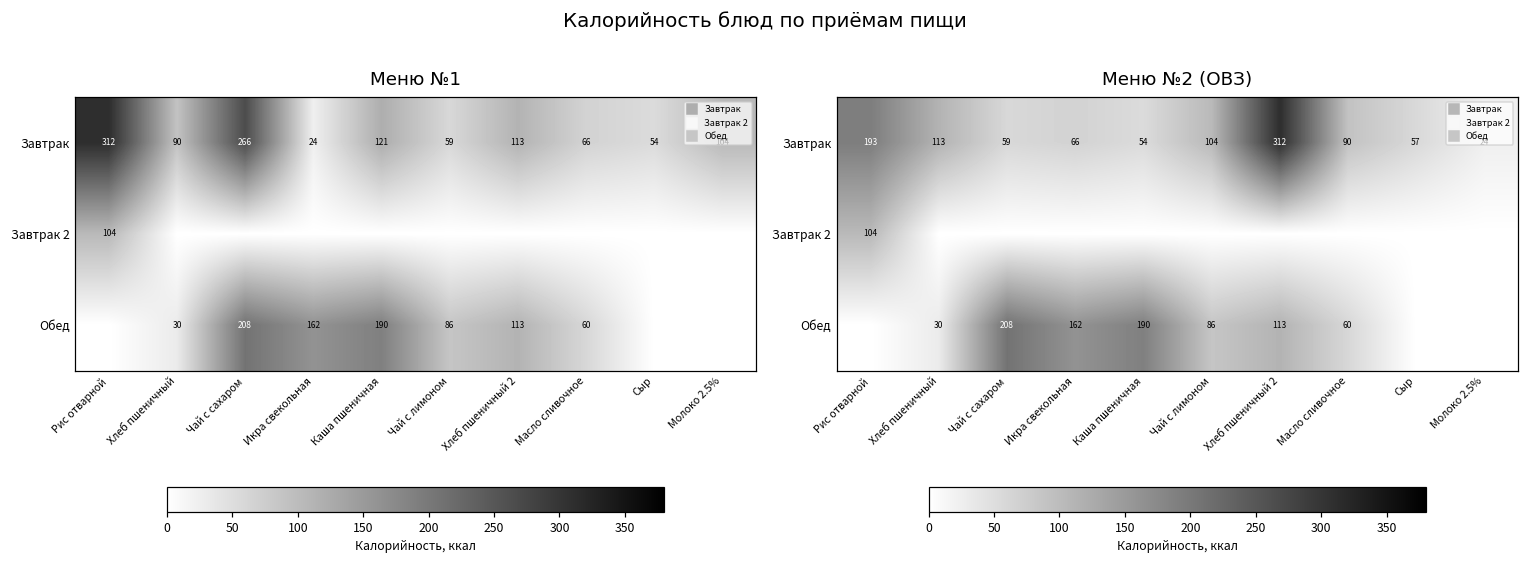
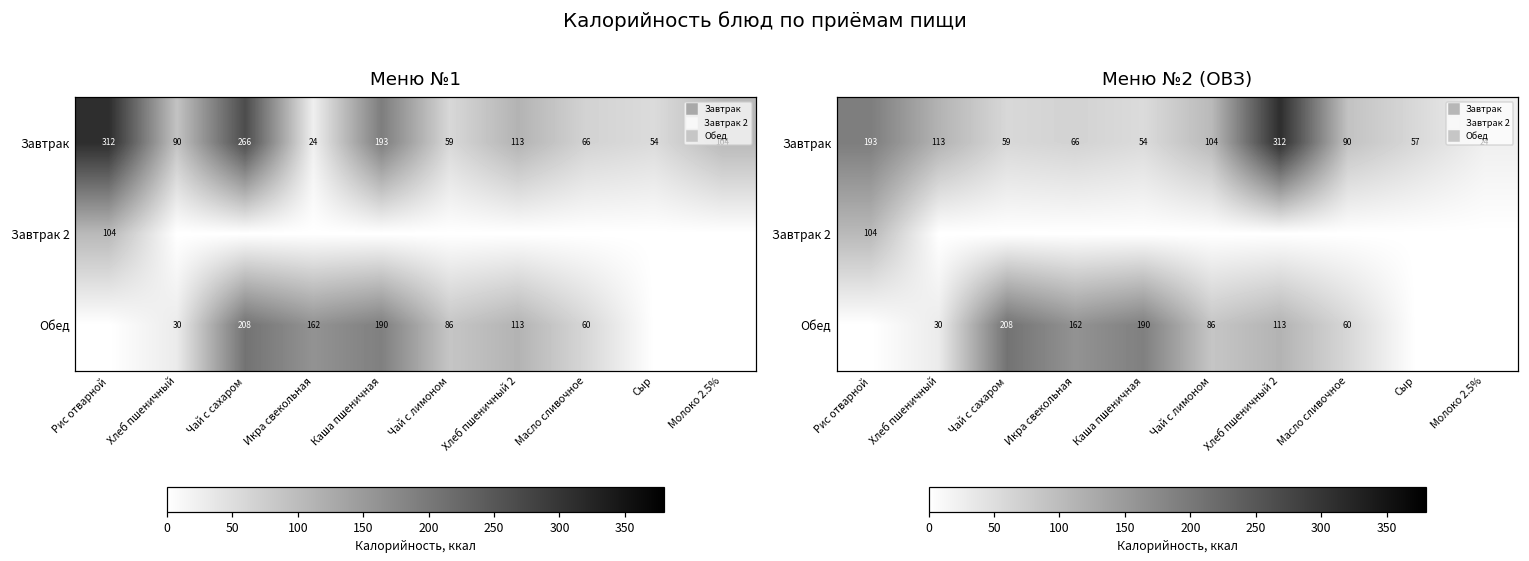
  {
    "Меню №1": {
      "Завтрак": {
        "Рис отварной": 312,
        "Хлеб пшеничный": 90,
        "Чай с сахаром": 266,
        "Икра свекольная": 24,
-       "Каша пшеничная": 121,
+       "Каша пшеничная": 193,
        "Чай с лимоном": 59,
        "Хлеб пшеничный 2": 113,
        "Масло сливочное": 66,
        "Сыр": 54
      },
      "Завтрак 2": {
        "Рис отварной": 104
      },
      "Обед": {
        "Хлеб пшеничный": 30,
        "Чай с сахаром": 208,
        "Икра свекольная": 162,
        "Каша пшеничная": 190,
        "Чай с лимоном": 86,
        "Хлеб пшеничный 2": 113,
        "Масло сливочное": 60
      }
    },
    "Меню №2 (ОВЗ)": {
      "Завтрак": {
        "Рис отварной": 193,
        "Хлеб пшеничный": 113,
        "Чай с сахаром": 59,
        "Икра свекольная": 66,
        "Каша пшеничная": 54,
        "Чай с лимоном": 104,
        "Хлеб пшеничный 2": 312,
        "Масло сливочное": 90,
        "Сыр": 57
      },
      "Завтрак 2": {
        "Рис отварной": 104
      },
      "Обед": {
        "Хлеб пшеничный": 30,
        "Чай с сахаром": 208,
        "Икра свекольная": 162,
        "Каша пшеничная": 190,
        "Чай с лимоном": 86,
        "Хлеб пшеничный 2": 113,
        "Масло сливочное": 60
      }
    }
  }
